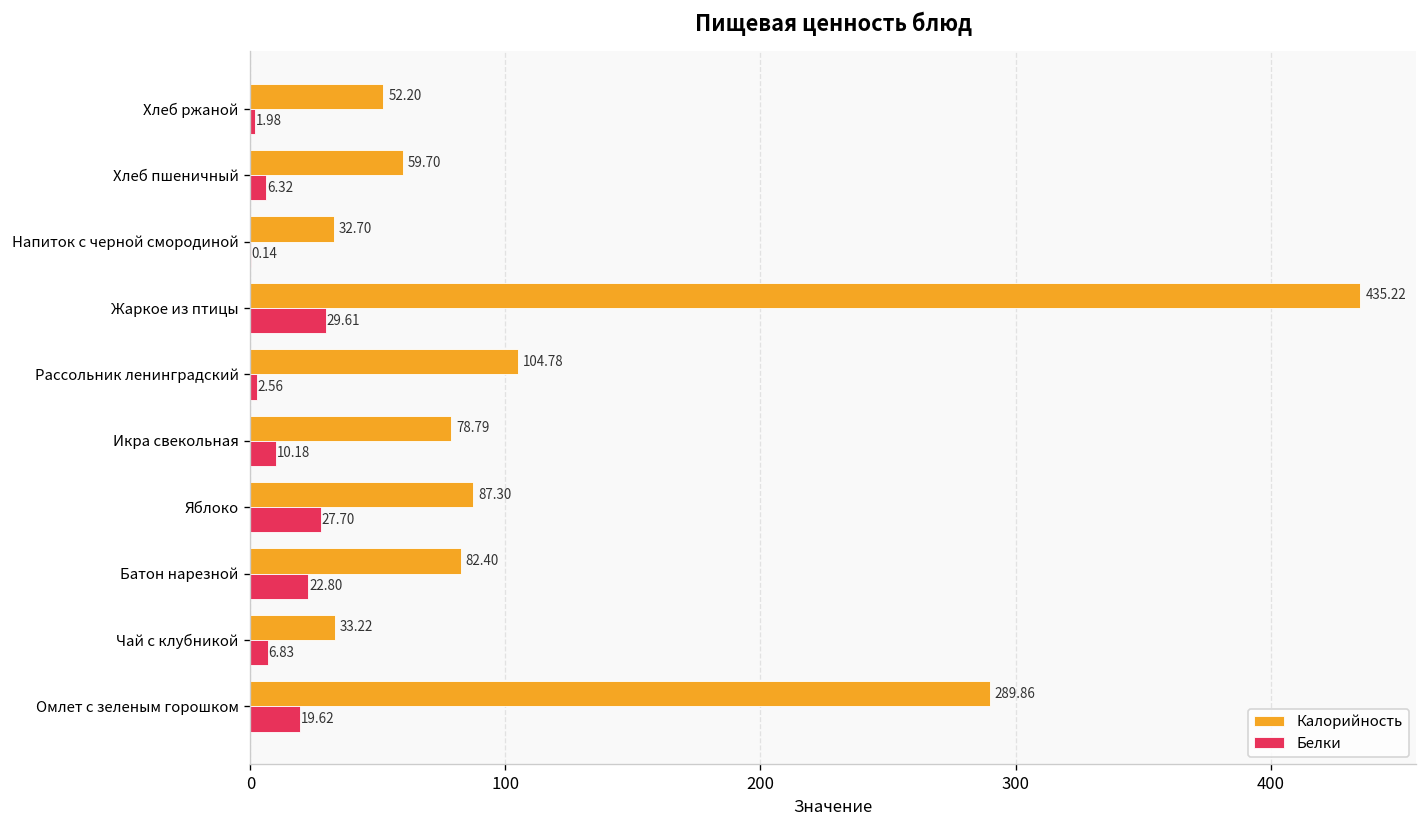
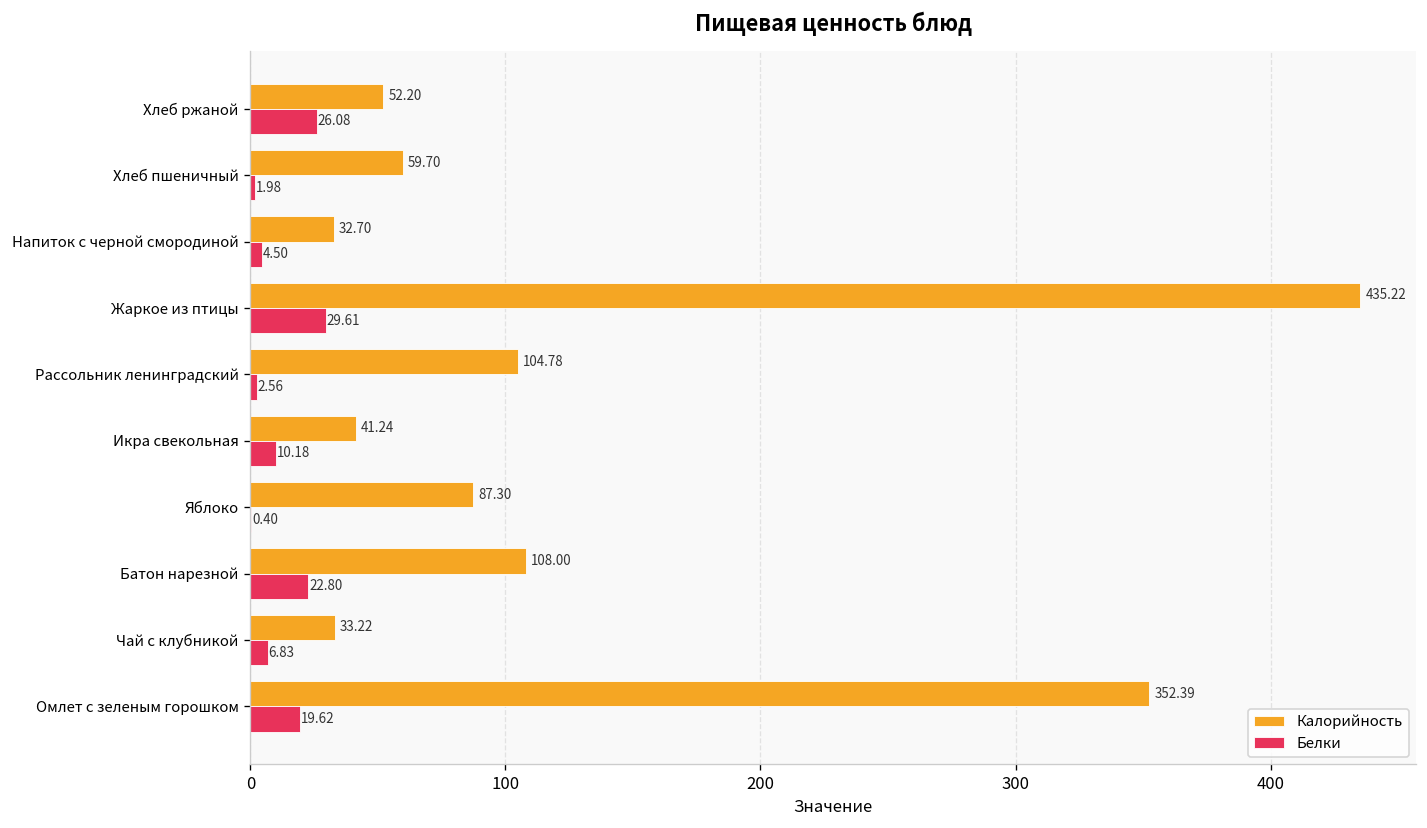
  {
    "Калорийность": {
      "Хлеб ржаной": 52.20,
      "Хлеб пшеничный": 59.70,
      "Напиток с черной смородиной": 32.70,
      "Жаркое из птицы": 435.22,
      "Рассольник ленинградский": 104.78,
-     "Икра свекольная": 78.79,
+     "Икра свекольная": 41.24,
      "Яблоко": 87.30,
-     "Батон нарезной": 82.40,
+     "Батон нарезной": 108.00,
      "Чай с клубникой": 33.22,
-     "Омлет с зеленым горошком": 289.86
+     "Омлет с зеленым горошком": 352.39
    },
    "Белки": {
-     "Хлеб ржаной": 1.98,
-     "Хлеб пшеничный": 6.32,
-     "Напиток с черной смородиной": 0.14,
+     "Хлеб ржаной": 26.08,
+     "Хлеб пшеничный": 1.98,
+     "Напиток с черной смородиной": 4.50,
      "Жаркое из птицы": 29.61,
      "Рассольник ленинградский": 2.56,
      "Икра свекольная": 10.18,
-     "Яблоко": 27.70,
+     "Яблоко": 0.40,
      "Батон нарезной": 22.80,
      "Чай с клубникой": 6.83,
      "Омлет с зеленым горошком": 19.62
    }
  }
